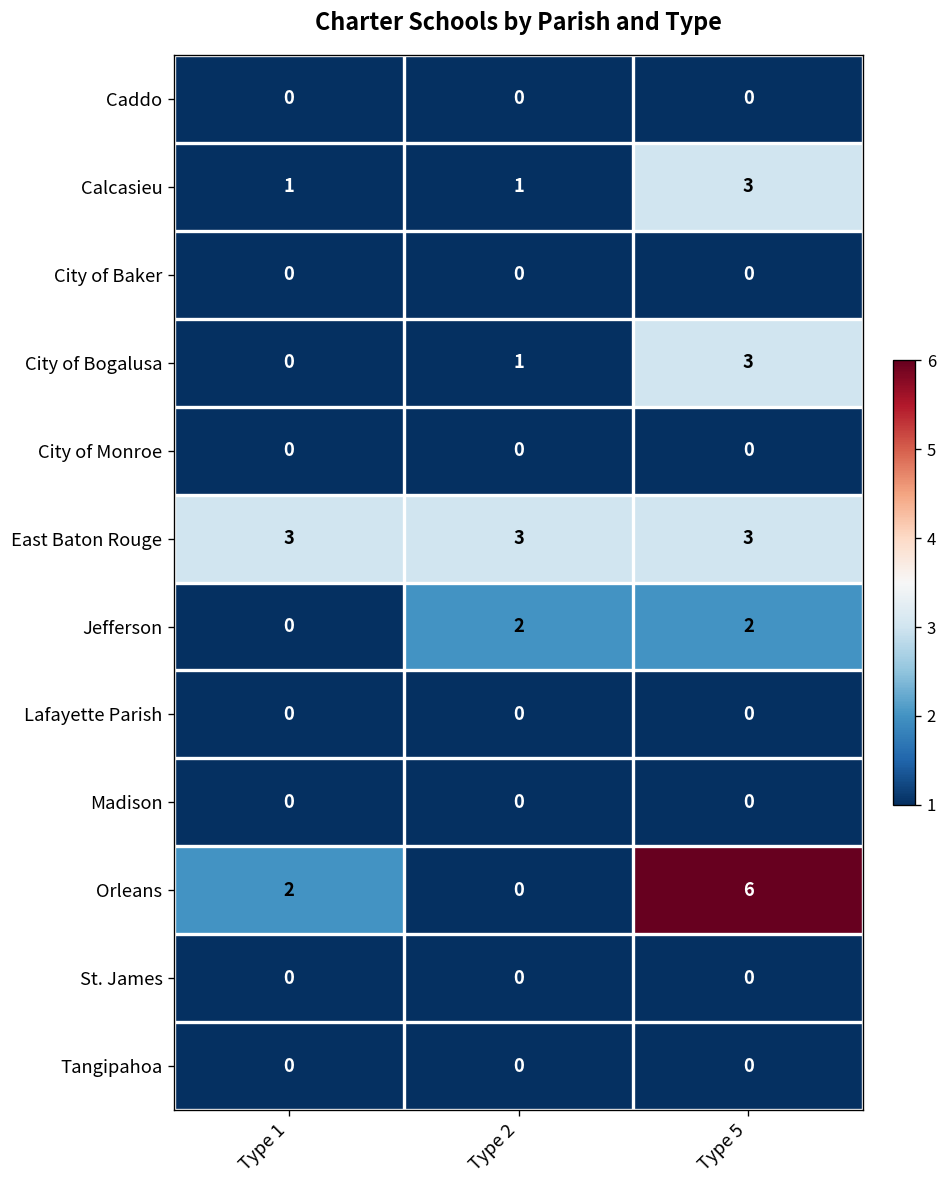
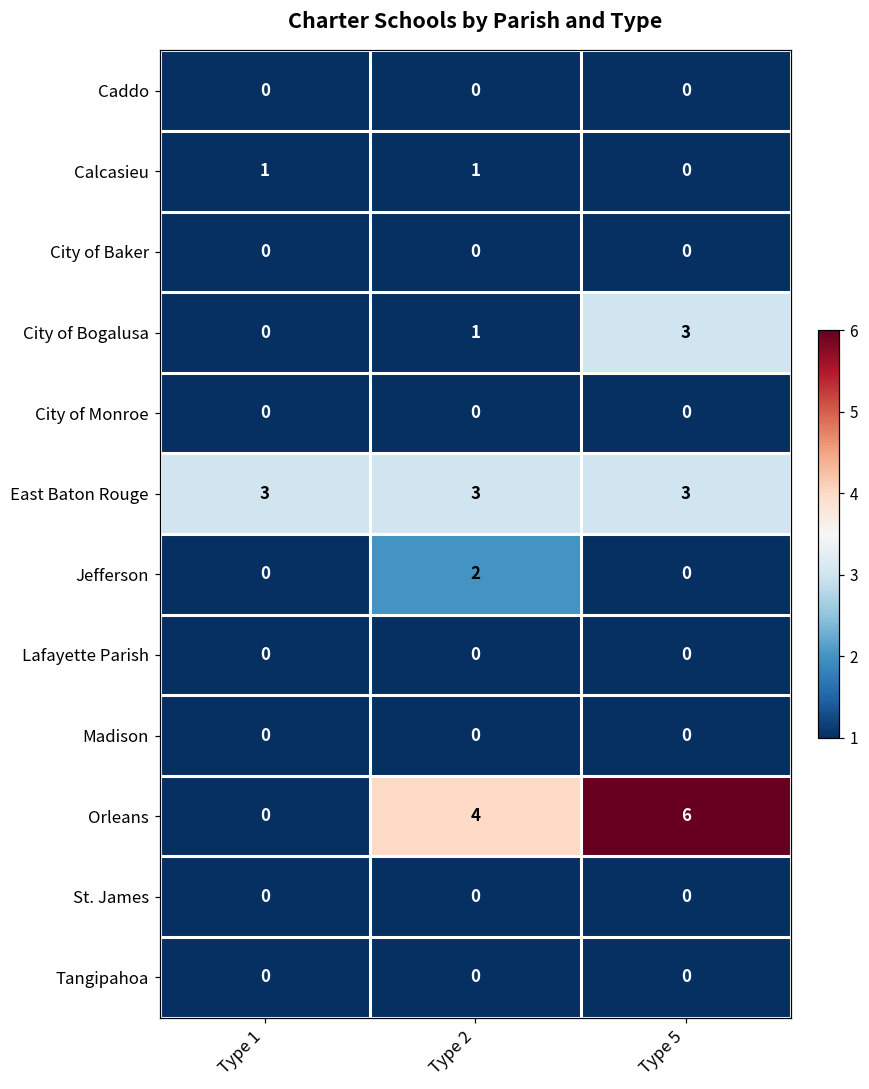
  {
    "Caddo": {
      "Type 1": 0,
      "Type 2": 0,
      "Type 5": 0
    },
    "Calcasieu": {
      "Type 1": 1,
      "Type 2": 1,
-     "Type 5": 3
+     "Type 5": 0
    },
    "City of Baker": {
      "Type 1": 0,
      "Type 2": 0,
      "Type 5": 0
    },
    "City of Bogalusa": {
      "Type 1": 0,
      "Type 2": 1,
      "Type 5": 3
    },
    "City of Monroe": {
      "Type 1": 0,
      "Type 2": 0,
      "Type 5": 0
    },
    "East Baton Rouge": {
      "Type 1": 3,
      "Type 2": 3,
      "Type 5": 3
    },
    "Jefferson": {
      "Type 1": 0,
      "Type 2": 2,
-     "Type 5": 2
+     "Type 5": 0
    },
    "Lafayette Parish": {
      "Type 1": 0,
      "Type 2": 0,
      "Type 5": 0
    },
    "Madison": {
      "Type 1": 0,
      "Type 2": 0,
      "Type 5": 0
    },
    "Orleans": {
-     "Type 1": 2,
-     "Type 2": 0,
+     "Type 1": 0,
+     "Type 2": 4,
      "Type 5": 6
    },
    "St. James": {
      "Type 1": 0,
      "Type 2": 0,
      "Type 5": 0
    },
    "Tangipahoa": {
      "Type 1": 0,
      "Type 2": 0,
      "Type 5": 0
    }
  }
